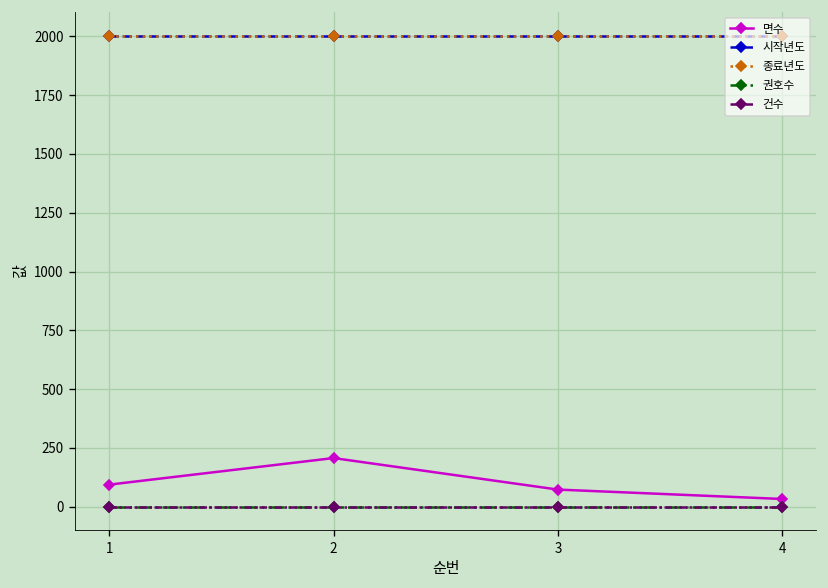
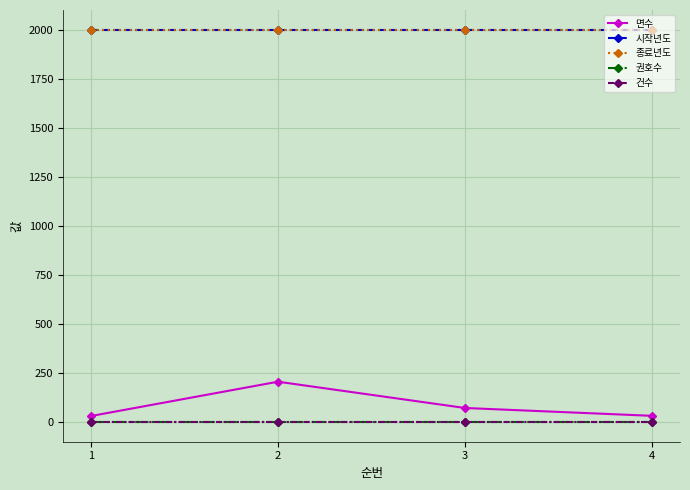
  {
    "면수": {
-     "1": 90,
+     "1": 30,
      "2": 210,
      "3": 70,
      "4": 30
    },
    "종료년도": {
      "1": 2000,
      "2": 2000,
      "3": 2000
    },
    "건수": {
      "1": 0,
      "2": 0,
      "3": 0,
      "4": 0
    }
  }
